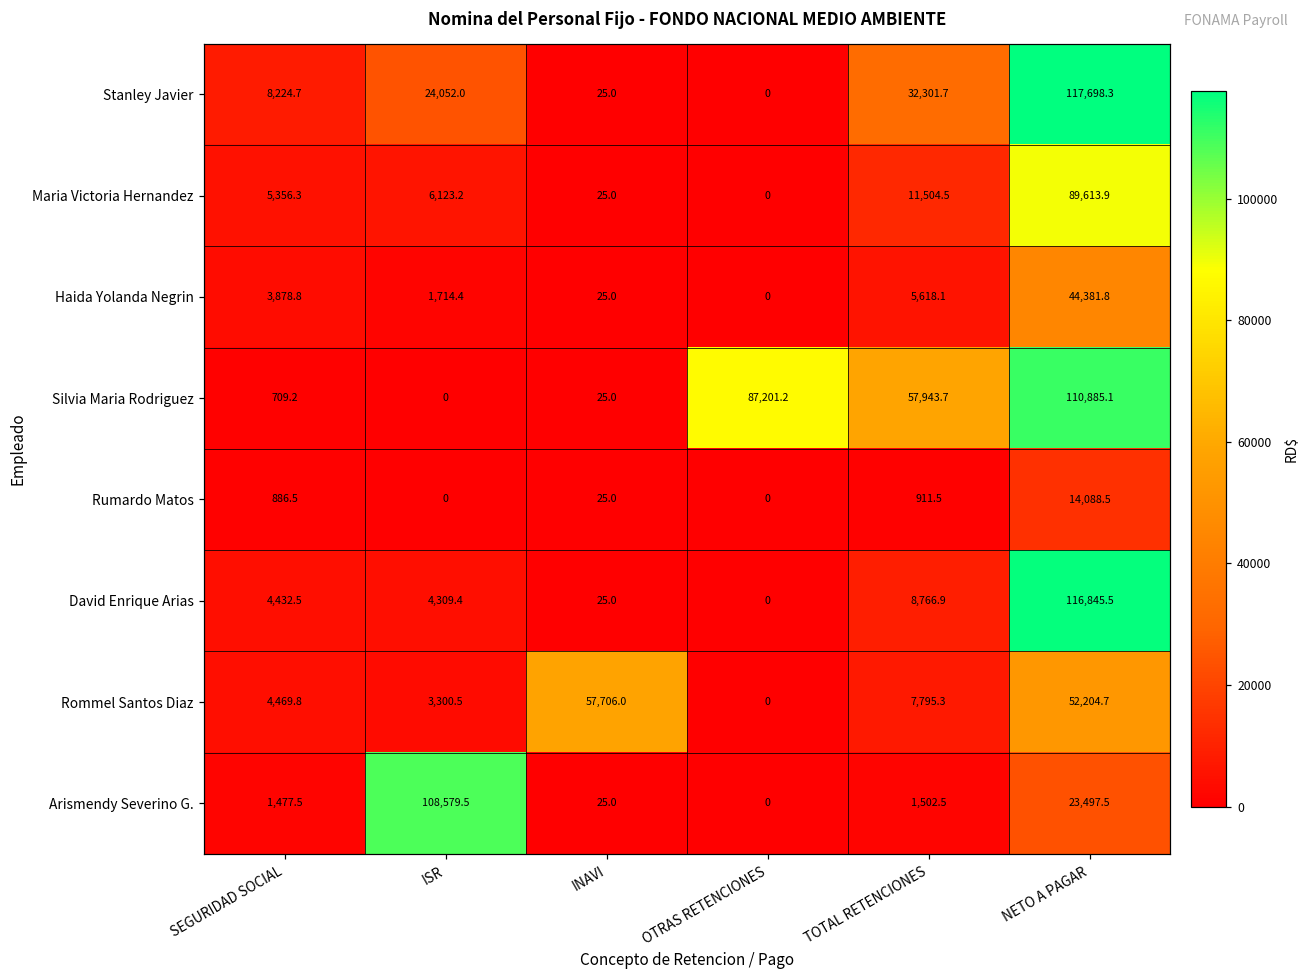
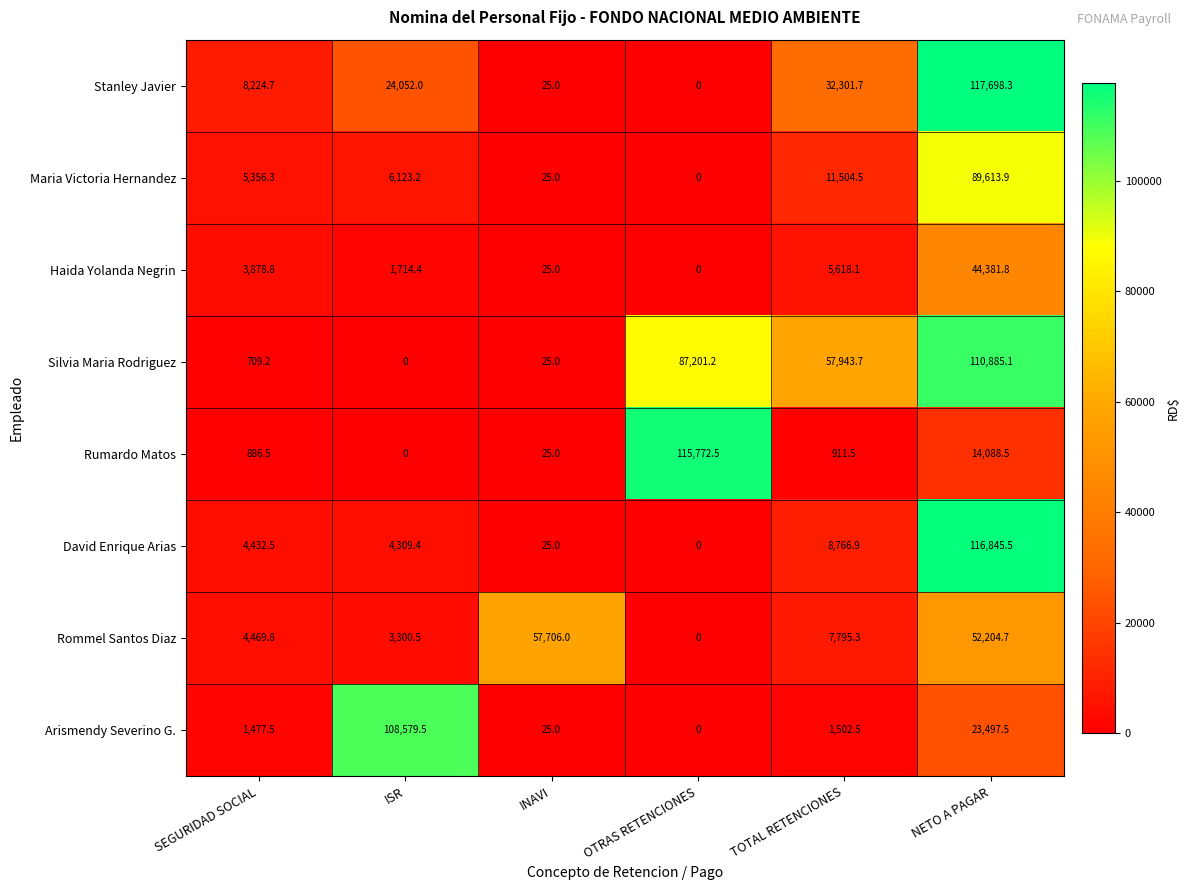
  {
    "Stanley Javier": {
      "SEGURIDAD SOCIAL": "8,224.7",
      "ISR": "24,052.0",
      "INAVI": "25.0",
      "OTRAS RETENCIONES": "0",
      "TOTAL RETENCIONES": "32,301.7",
      "NETO A PAGAR": "117,698.3"
    },
    "Maria Victoria Hernandez": {
      "SEGURIDAD SOCIAL": "5,356.3",
      "ISR": "6,123.2",
      "INAVI": "25.0",
      "OTRAS RETENCIONES": "0",
      "TOTAL RETENCIONES": "11,504.5",
      "NETO A PAGAR": "89,613.9"
    },
    "Haida Yolanda Negrin": {
      "SEGURIDAD SOCIAL": "3,878.8",
      "ISR": "1,714.4",
      "INAVI": "25.0",
      "OTRAS RETENCIONES": "0",
      "TOTAL RETENCIONES": "5,618.1",
      "NETO A PAGAR": "44,381.8"
    },
    "Silvia Maria Rodriguez": {
      "SEGURIDAD SOCIAL": "709.2",
      "ISR": "0",
      "INAVI": "25.0",
      "OTRAS RETENCIONES": "87,201.2",
      "TOTAL RETENCIONES": "57,943.7",
      "NETO A PAGAR": "110,885.1"
    },
    "Rumardo Matos": {
      "SEGURIDAD SOCIAL": "886.5",
      "ISR": "0",
      "INAVI": "25.0",
-     "OTRAS RETENCIONES": "0",
+     "OTRAS RETENCIONES": "115,772.5",
      "TOTAL RETENCIONES": "911.5",
      "NETO A PAGAR": "14,088.5"
    },
    "David Enrique Arias": {
      "SEGURIDAD SOCIAL": "4,432.5",
      "ISR": "4,309.4",
      "INAVI": "25.0",
      "OTRAS RETENCIONES": "0",
      "TOTAL RETENCIONES": "8,766.9",
      "NETO A PAGAR": "116,845.5"
    },
    "Rommel Santos Diaz": {
      "SEGURIDAD SOCIAL": "4,469.8",
      "ISR": "3,300.5",
      "INAVI": "57,706.0",
      "OTRAS RETENCIONES": "0",
      "TOTAL RETENCIONES": "7,795.3",
      "NETO A PAGAR": "52,204.7"
    },
    "Arismendy Severino G.": {
      "SEGURIDAD SOCIAL": "1,477.5",
      "ISR": "108,579.5",
      "INAVI": "25.0",
      "OTRAS RETENCIONES": "0",
      "TOTAL RETENCIONES": "1,502.5",
      "NETO A PAGAR": "23,497.5"
    }
  }
